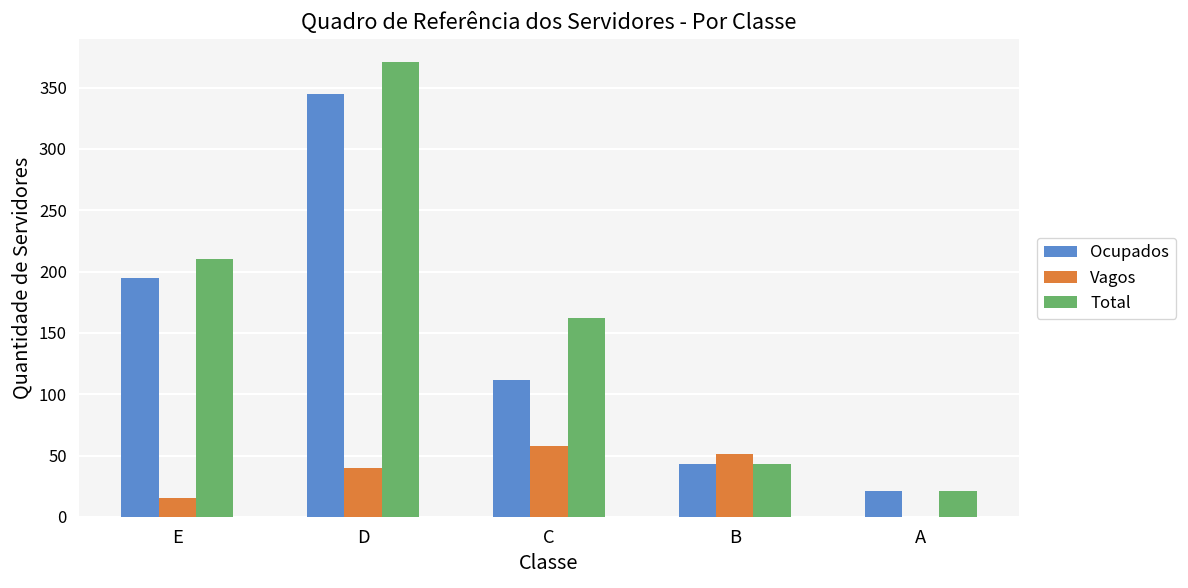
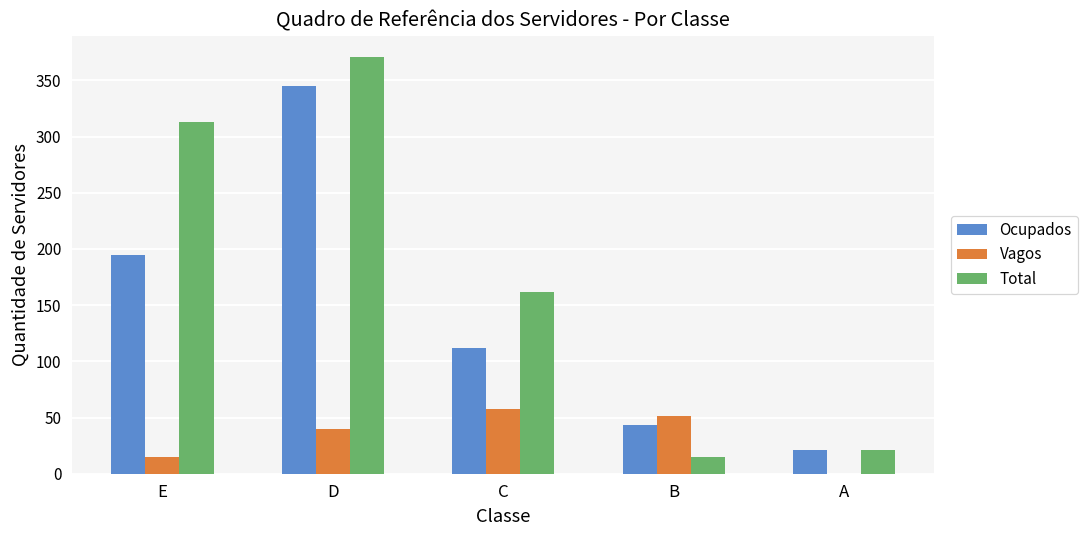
  {
    "Ocupados": {
      "E": 195,
      "D": 345,
      "C": 112,
      "B": 43,
      "A": 21
    },
    "Vagos": {
      "E": 15,
      "D": 40,
      "C": 58,
      "B": 51,
      "A": 0
    },
    "Total": {
-     "E": 210,
+     "E": 313,
      "D": 371,
      "C": 162,
-     "B": 43,
+     "B": 15,
      "A": 21
    }
  }
